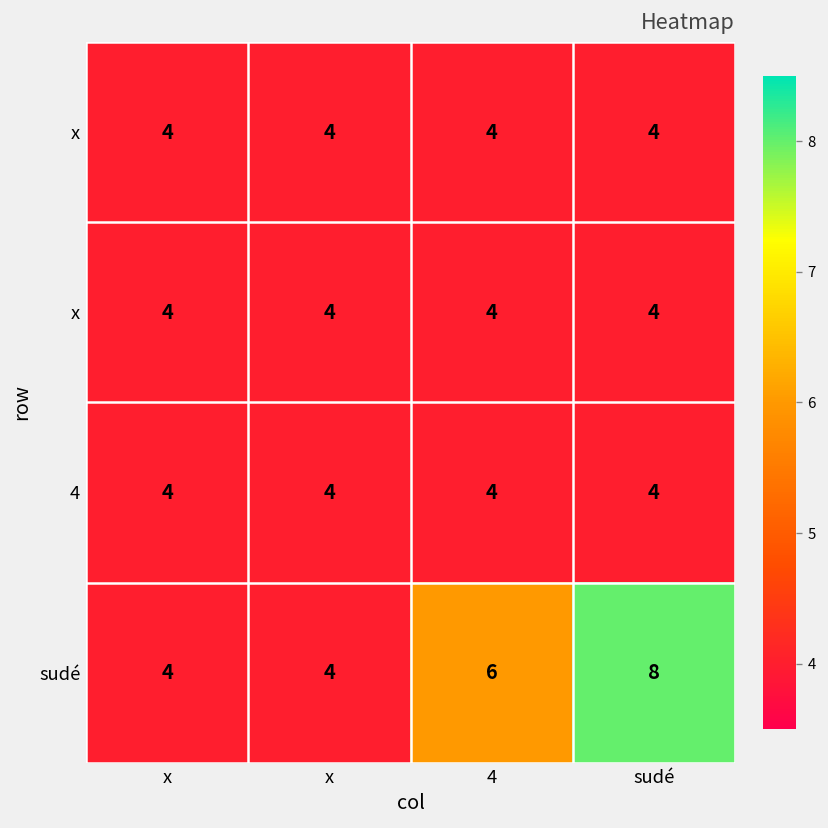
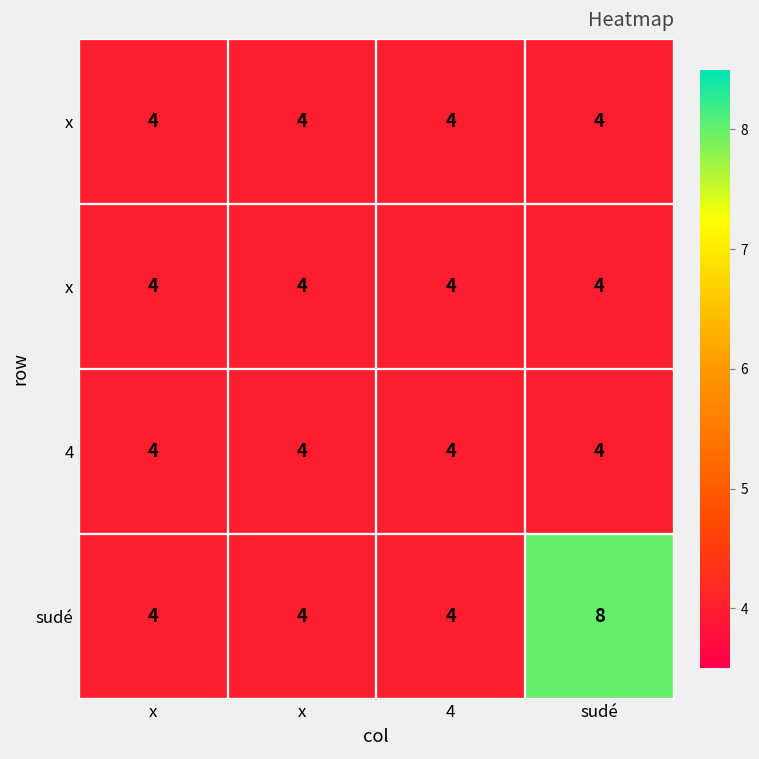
  {
    "4": {
      "4": 4,
      "sudé": 4
    },
    "sudé": {
-     "4": 6,
+     "4": 4,
      "sudé": 8
    }
  }
